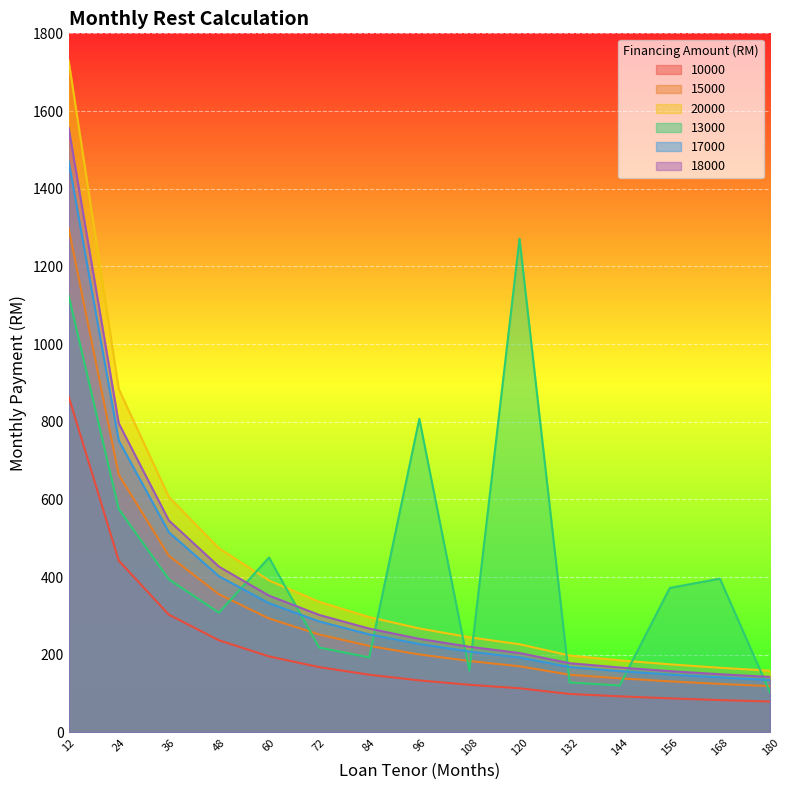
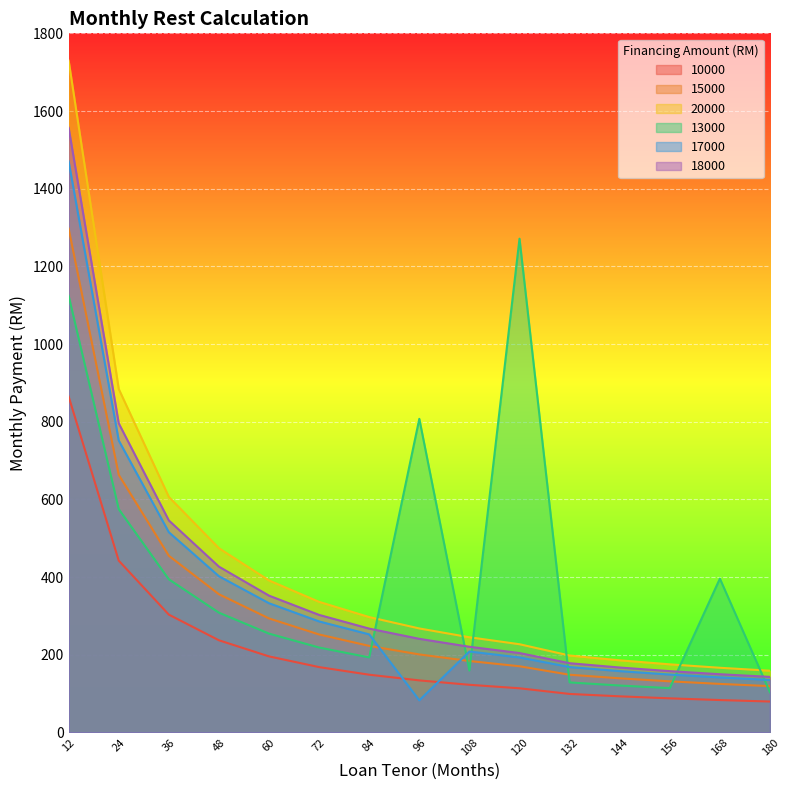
  {
    "13000": {
      "12": 1120,
      "24": 570,
      "36": 390,
      "48": 310,
-     "60": 450,
+     "60": 250,
      "72": 220,
      "84": 190,
      "96": 810,
      "108": 160,
      "120": 1270,
      "132": 130,
      "144": 120,
-     "156": 370,
+     "156": 110,
      "168": 400,
      "180": 100
    },
    "17000": {
      "12": 1470,
      "24": 750,
      "36": 520,
      "48": 400,
      "60": 330,
      "72": 290,
      "84": 250,
-     "96": 230,
+     "96": 80,
      "108": 210,
      "120": 190,
      "132": 170,
      "144": 160,
      "156": 150,
      "168": 140,
      "180": 130
    },
    "18000": {
      "12": 1560,
      "24": 800,
      "36": 550,
      "48": 430,
      "60": 350,
      "72": 300,
      "84": 270,
      "96": 240,
      "108": 220,
      "120": 200,
      "132": 180,
      "144": 170,
      "156": 160,
      "168": 150,
      "180": 140
    }
  }
